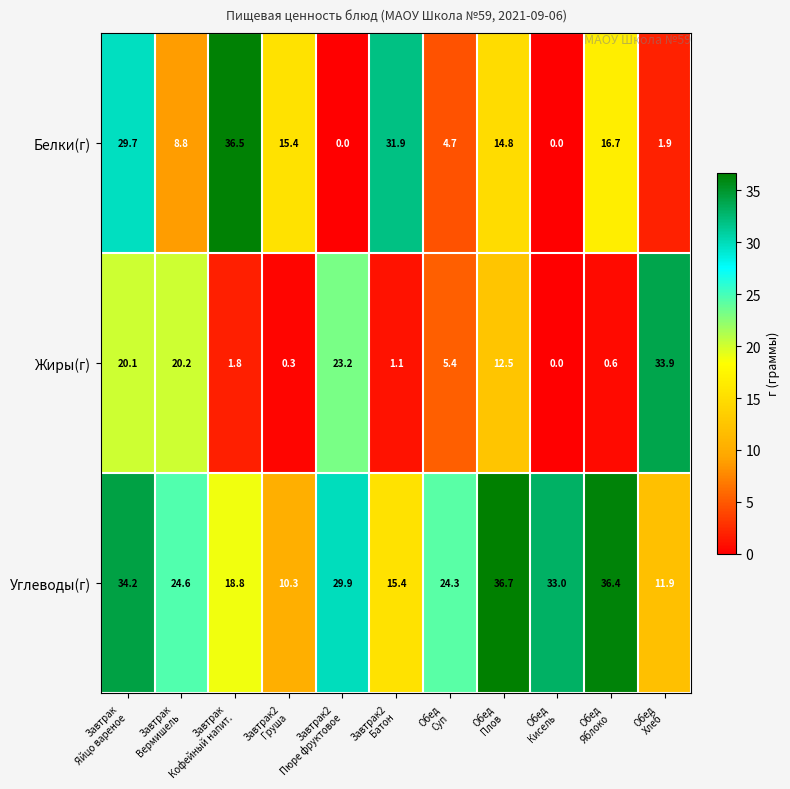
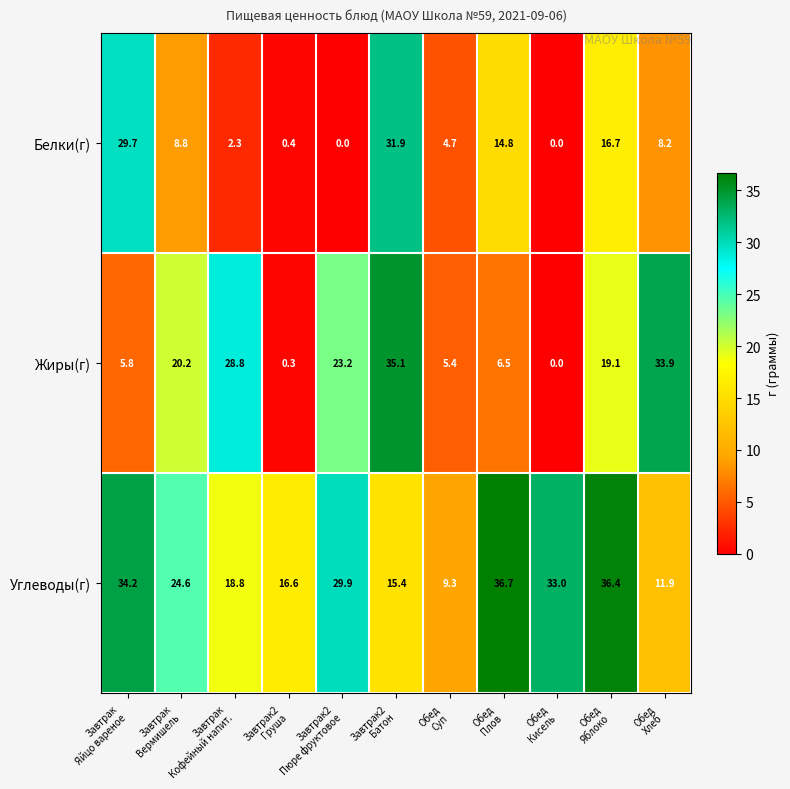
  {
    "Белки(г)": {
      "Завтрак Яйцо вареное": 29.7,
      "Завтрак Вермишель": 8.8,
-     "Завтрак Кофейный напит.": 36.5,
-     "Завтрак2 Груша": 15.4,
+     "Завтрак Кофейный напит.": 2.3,
+     "Завтрак2 Груша": 0.4,
      "Завтрак2 Пюре фруктовое": 0.0,
      "Завтрак2 Батон": 31.9,
      "Обед Суп": 4.7,
      "Обед Плов": 14.8,
      "Обед Кисель": 0.0,
      "Обед Яблоко": 16.7,
-     "Обед Хлеб": 1.9
+     "Обед Хлеб": 8.2
    },
    "Жиры(г)": {
-     "Завтрак Яйцо вареное": 20.1,
+     "Завтрак Яйцо вареное": 5.8,
      "Завтрак Вермишель": 20.2,
-     "Завтрак Кофейный напит.": 1.8,
+     "Завтрак Кофейный напит.": 28.8,
      "Завтрак2 Груша": 0.3,
      "Завтрак2 Пюре фруктовое": 23.2,
-     "Завтрак2 Батон": 1.1,
+     "Завтрак2 Батон": 35.1,
      "Обед Суп": 5.4,
-     "Обед Плов": 12.5,
+     "Обед Плов": 6.5,
      "Обед Кисель": 0.0,
-     "Обед Яблоко": 0.6,
+     "Обед Яблоко": 19.1,
      "Обед Хлеб": 33.9
    },
    "Углеводы(г)": {
      "Завтрак Яйцо вареное": 34.2,
      "Завтрак Вермишель": 24.6,
      "Завтрак Кофейный напит.": 18.8,
-     "Завтрак2 Груша": 10.3,
+     "Завтрак2 Груша": 16.6,
      "Завтрак2 Пюре фруктовое": 29.9,
      "Завтрак2 Батон": 15.4,
-     "Обед Суп": 24.3,
+     "Обед Суп": 9.3,
      "Обед Плов": 36.7,
      "Обед Кисель": 33.0,
      "Обед Яблоко": 36.4,
      "Обед Хлеб": 11.9
    }
  }
